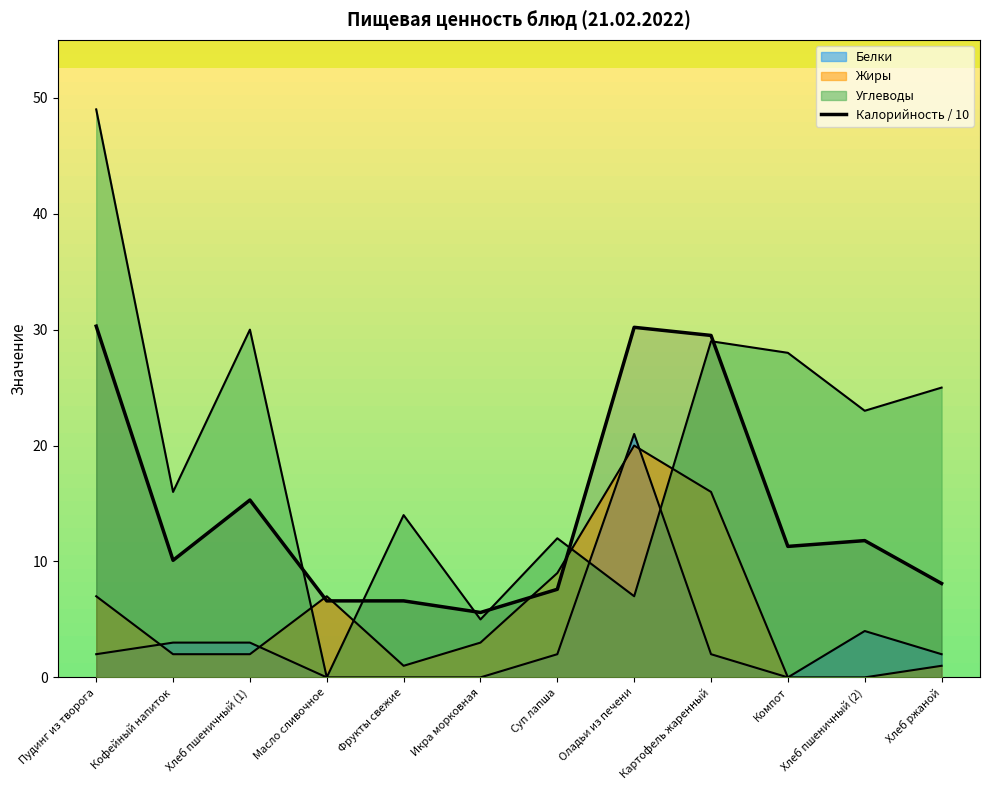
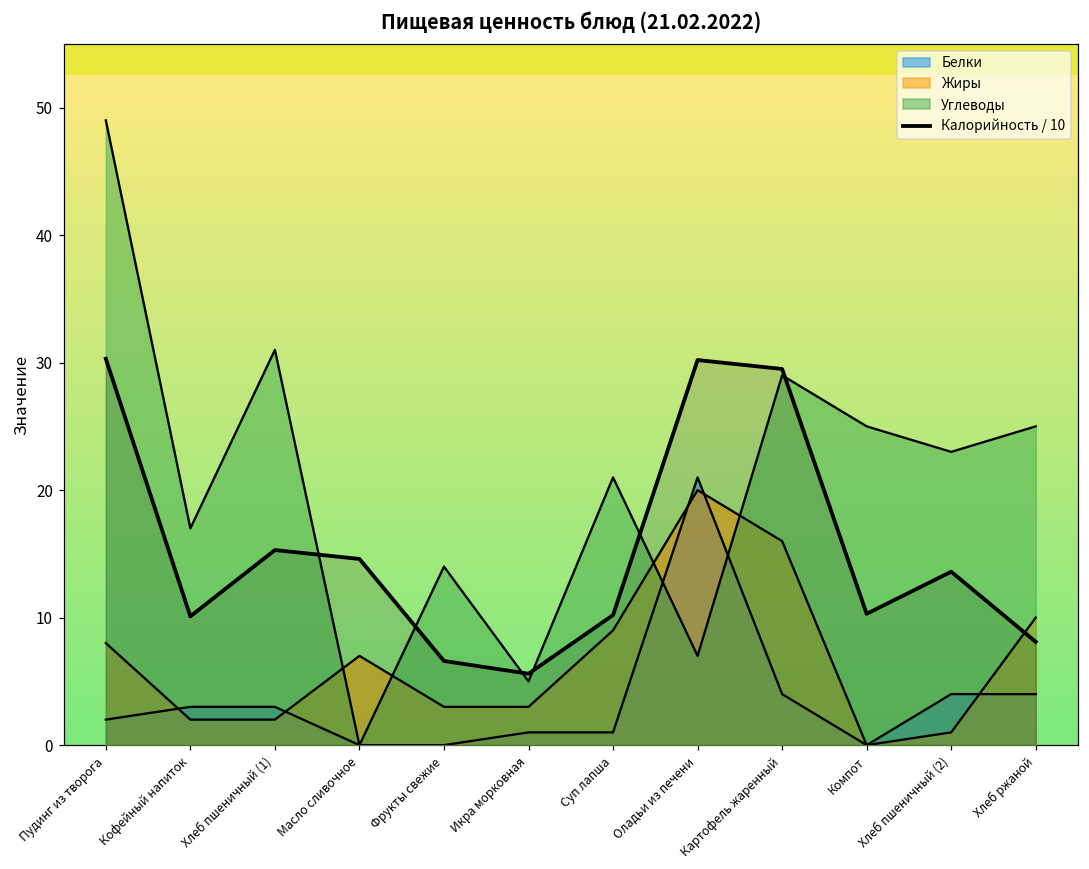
  {
    "Белки": {
      "Пудинг из творога": 2,
      "Кофейный напиток": 3,
      "Хлеб пшеничный (1)": 3,
      "Фрукты свежие": 0,
-     "Икра морковная": 0,
-     "Суп лапша": 2,
+     "Икра морковная": 1,
+     "Суп лапша": 1,
      "Оладьи из печени": 21,
-     "Картофель жаренный": 2,
+     "Картофель жаренный": 4,
      "Хлеб пшеничный (2)": 4,
-     "Хлеб ржаной": 2
+     "Хлеб ржаной": 4
    },
    "Жиры": {
-     "Пудинг из творога": 7,
+     "Пудинг из творога": 8,
      "Кофейный напиток": 2,
      "Хлеб пшеничный (1)": 2,
      "Масло сливочное": 7,
-     "Фрукты свежие": 1,
+     "Фрукты свежие": 3,
      "Икра морковная": 3,
      "Суп лапша": 9,
      "Оладьи из печени": 20,
      "Картофель жаренный": 16,
-     "Хлеб пшеничный (2)": 0,
-     "Хлеб ржаной": 1
+     "Хлеб пшеничный (2)": 1,
+     "Хлеб ржаной": 10
    },
    "Углеводы": {
      "Пудинг из творога": 49,
-     "Кофейный напиток": 16,
-     "Хлеб пшеничный (1)": 30,
+     "Кофейный напиток": 17,
+     "Хлеб пшеничный (1)": 31,
      "Фрукты свежие": 14,
      "Икра морковная": 5,
-     "Суп лапша": 12,
+     "Суп лапша": 21,
      "Оладьи из печени": 7,
      "Картофель жаренный": 29,
-     "Компот": 28,
+     "Компот": 25,
      "Хлеб пшеничный (2)": 23,
      "Хлеб ржаной": 25
    },
    "Калорийность / 10": {
      "Пудинг из творога": 30.3,
      "Кофейный напиток": 10.1,
      "Хлеб пшеничный (1)": 15.3,
-     "Масло сливочное": 6.6,
+     "Масло сливочное": 14.6,
      "Фрукты свежие": 6.6,
      "Икра морковная": 5.6,
-     "Суп лапша": 7.6,
+     "Суп лапша": 10.2,
      "Оладьи из печени": 30.2,
      "Картофель жаренный": 29.5,
-     "Компот": 11.3,
-     "Хлеб пшеничный (2)": 11.8,
+     "Компот": 10.3,
+     "Хлеб пшеничный (2)": 13.6,
      "Хлеб ржаной": 8.1
    }
  }
